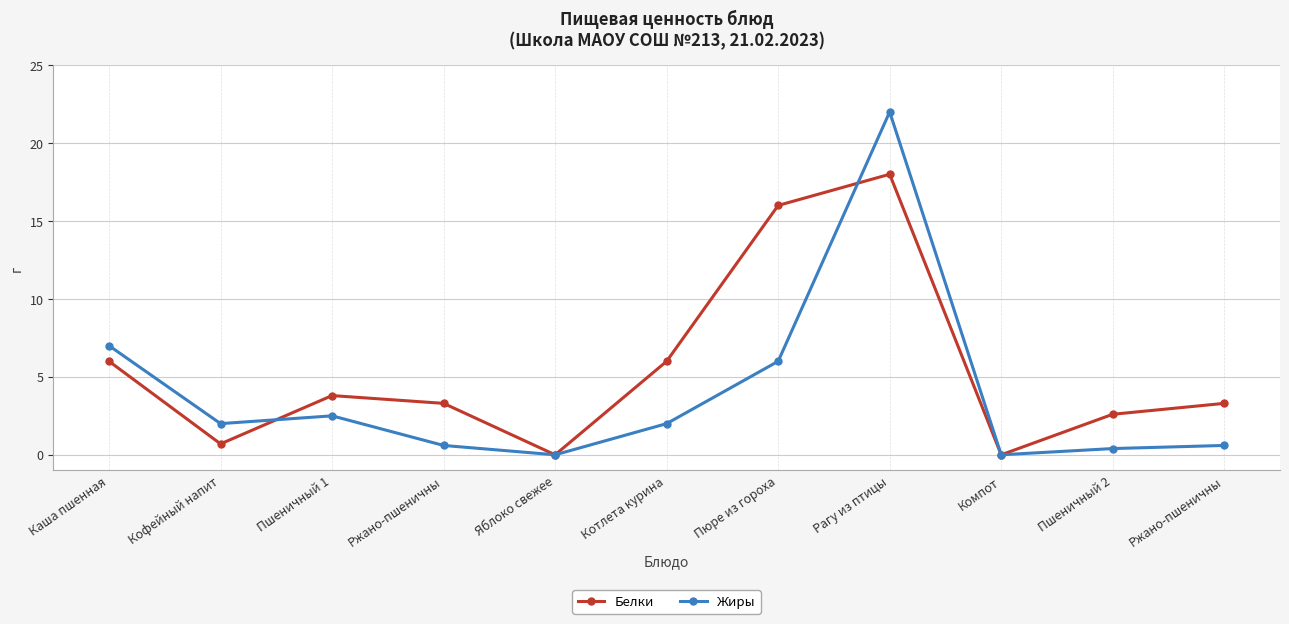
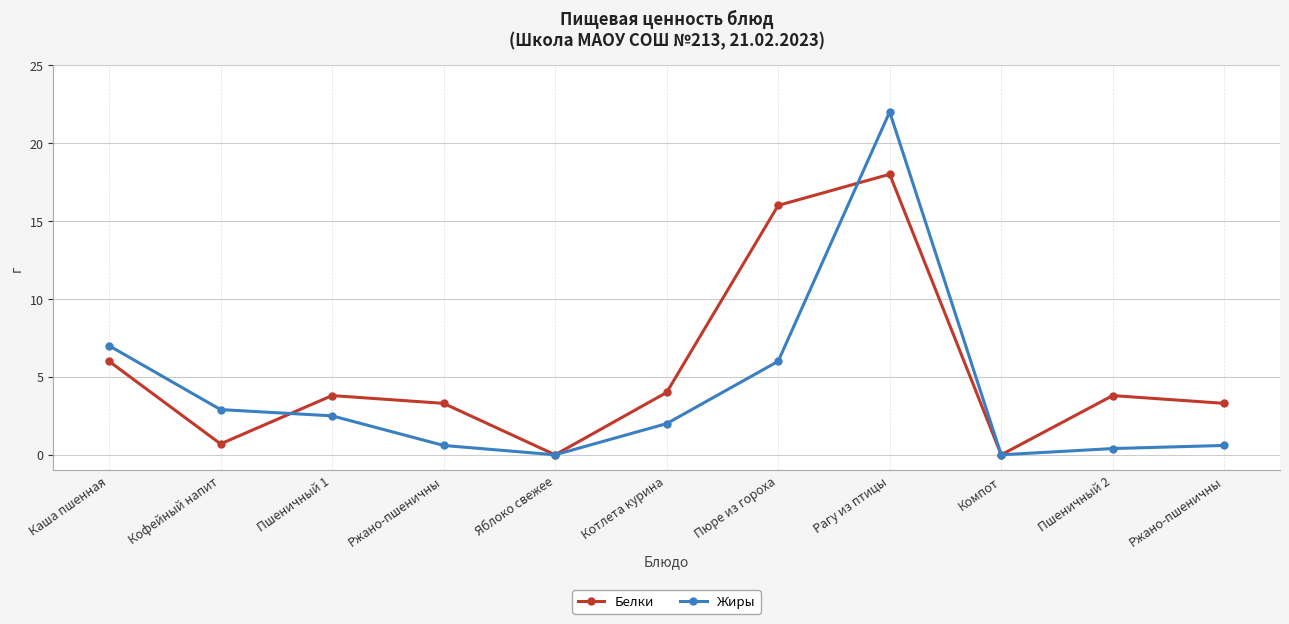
  {
    "Белки": {
      "Каша пшенная": 6.0,
      "Кофейный напит": 0.7,
      "Пшеничный 1": 3.8,
-     "Котлета курина": 6,
+     "Котлета курина": 4,
      "Пюре из гороха": 16.0,
      "Рагу из птицы": 18.0,
-     "Пшеничный 2": 2.6
+     "Пшеничный 2": 3.8
    },
    "Жиры": {
      "Каша пшенная": 7.0,
-     "Кофейный напит": 2.0,
+     "Кофейный напит": 2.9,
      "Пшеничный 1": 2.5,
      "Котлета курина": 2.0,
      "Пюре из гороха": 6.0,
      "Рагу из птицы": 22.0,
      "Пшеничный 2": 0.4
    }
  }
